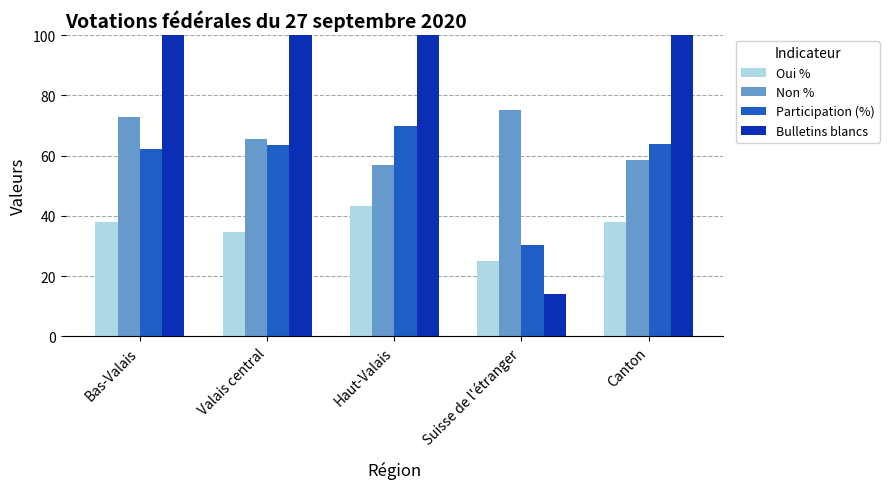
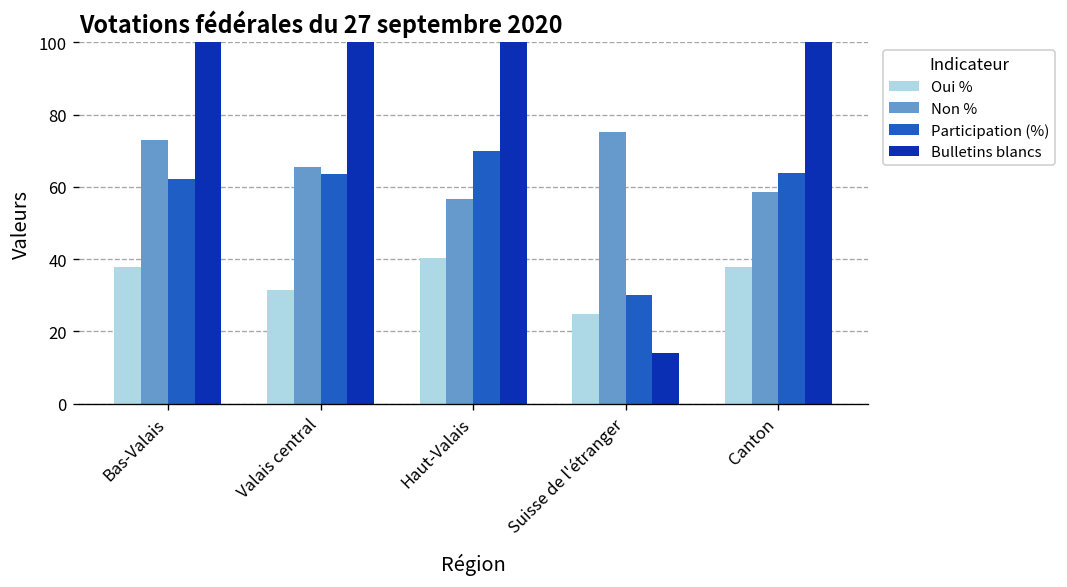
  {
    "Oui %": {
      "Bas-Valais": 38,
-     "Valais central": 35,
-     "Haut-Valais": 43,
+     "Valais central": 32,
+     "Haut-Valais": 40,
      "Suisse de l'étranger": 25,
      "Canton": 38
    },
    "Non %": {
      "Bas-Valais": 73,
      "Valais central": 65,
      "Haut-Valais": 57,
      "Suisse de l'étranger": 75,
      "Canton": 58
    }
  }
